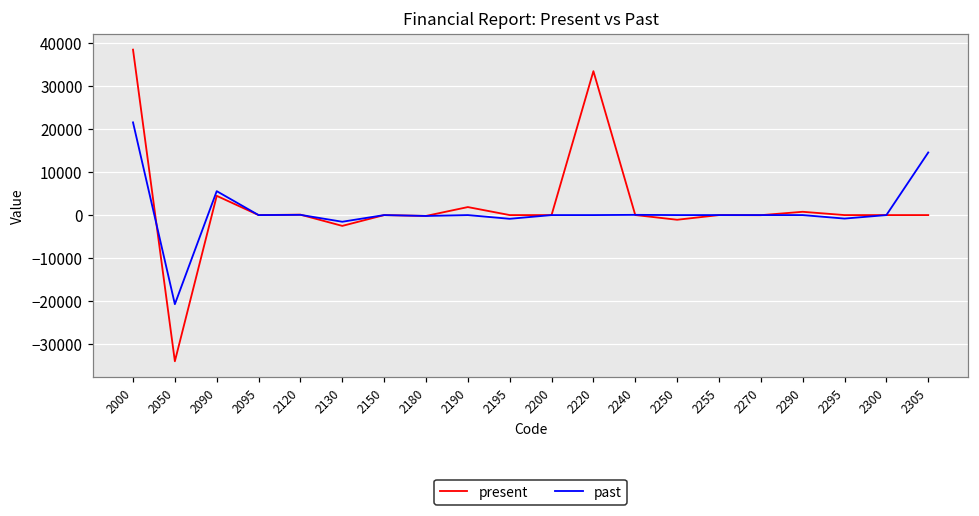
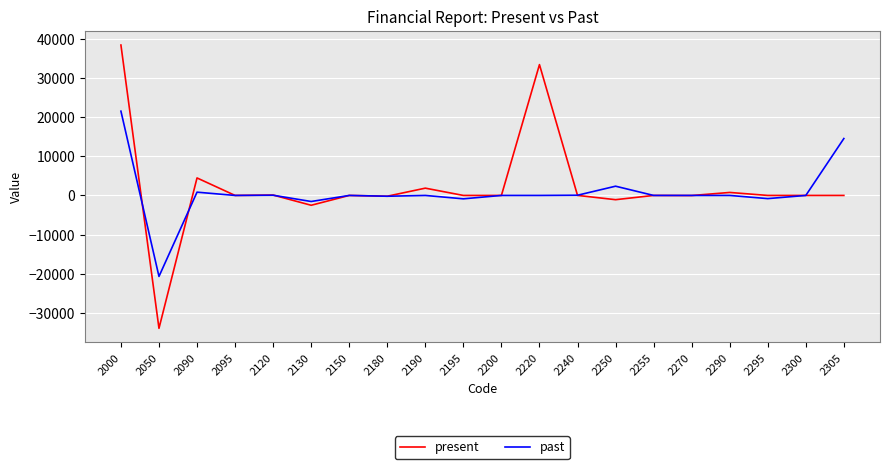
  {
    "present": {
      "2000": 38000,
      "2050": -34000,
      "2090": 4000,
      "2130": -3000,
      "2190": 2000,
      "2195": 0,
      "2220": 33000,
      "2250": -1000,
      "2290": 1000,
      "2295": 0,
      "2305": 0
    },
    "past": {
      "2000": 22000,
      "2050": -21000,
-     "2090": 6000,
+     "2090": 1000,
      "2130": -2000,
      "2190": 0,
      "2195": -1000,
      "2220": 0,
-     "2250": 0,
+     "2250": 2000,
      "2290": 0,
      "2295": -1000,
      "2305": 15000
    }
  }
